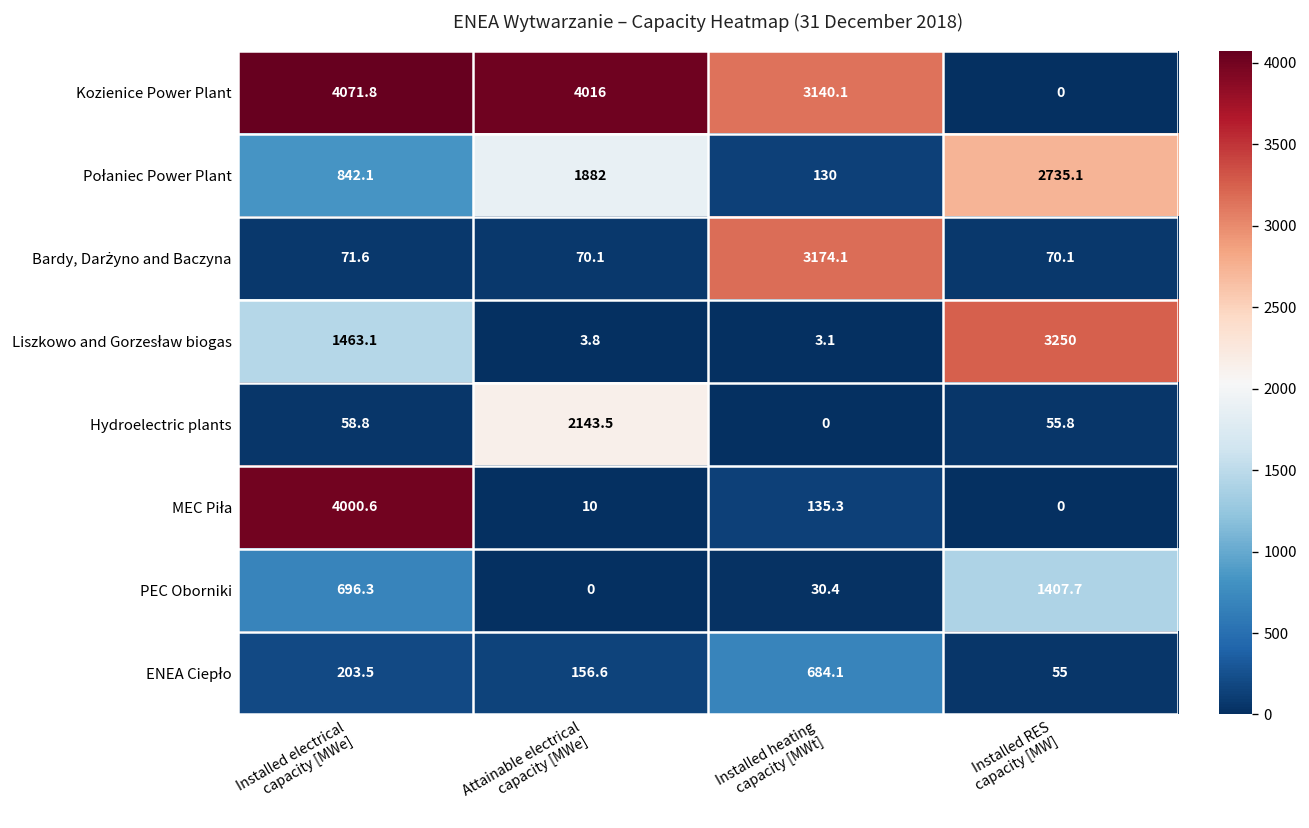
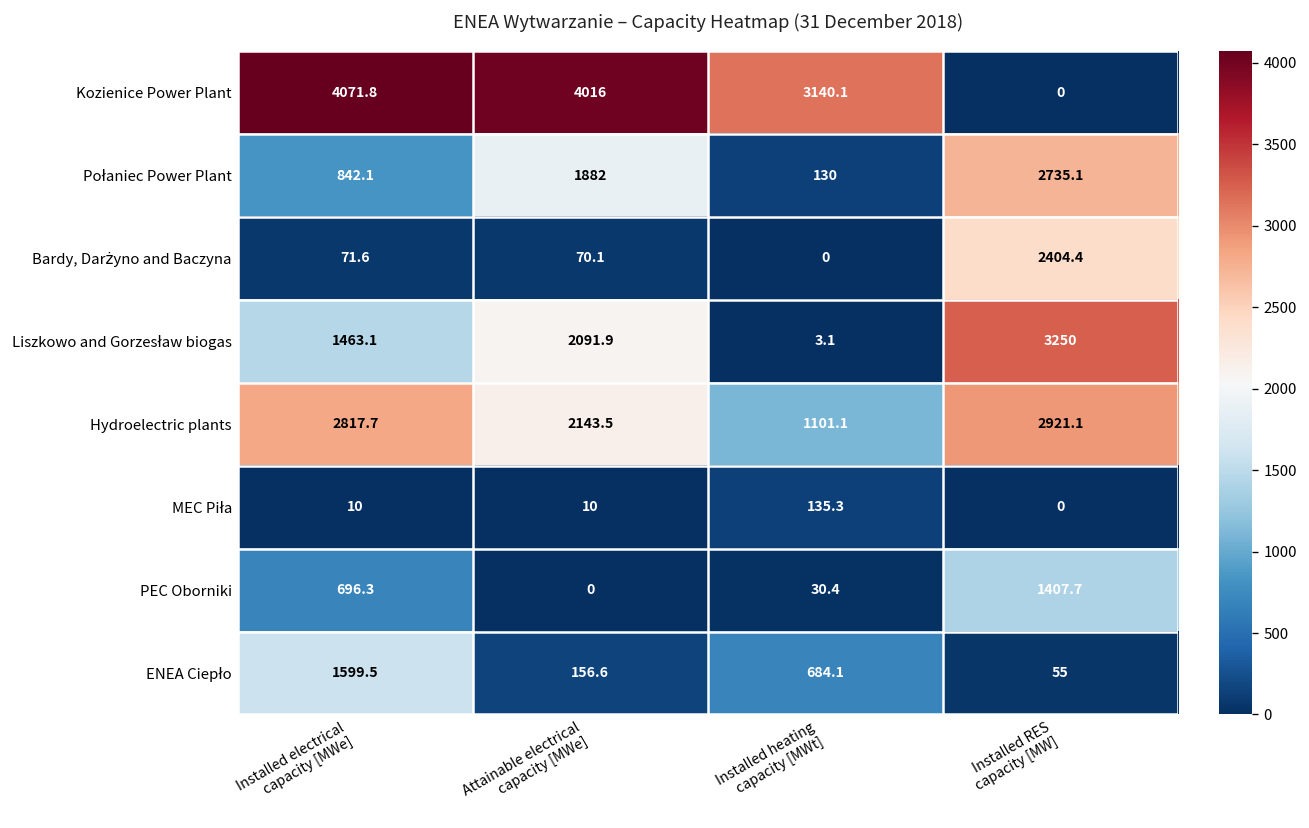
  {
    "Kozienice Power Plant": {
      "Installed electrical capacity [MWe]": 4071.8,
      "Attainable electrical capacity [MWe]": 4016,
      "Installed heating capacity [MWt]": 3140.1,
      "Installed RES capacity [MW]": 0
    },
    "Połaniec Power Plant": {
      "Installed electrical capacity [MWe]": 842.1,
      "Attainable electrical capacity [MWe]": 1882,
      "Installed heating capacity [MWt]": 130,
      "Installed RES capacity [MW]": 2735.1
    },
    "Bardy, Darżyno and Baczyna": {
      "Installed electrical capacity [MWe]": 71.6,
      "Attainable electrical capacity [MWe]": 70.1,
-     "Installed heating capacity [MWt]": 3174.1,
-     "Installed RES capacity [MW]": 70.1
+     "Installed heating capacity [MWt]": 0,
+     "Installed RES capacity [MW]": 2404.4
    },
    "Liszkowo and Gorzesław biogas": {
      "Installed electrical capacity [MWe]": 1463.1,
-     "Attainable electrical capacity [MWe]": 3.8,
+     "Attainable electrical capacity [MWe]": 2091.9,
      "Installed heating capacity [MWt]": 3.1,
      "Installed RES capacity [MW]": 3250
    },
    "Hydroelectric plants": {
-     "Installed electrical capacity [MWe]": 58.8,
+     "Installed electrical capacity [MWe]": 2817.7,
      "Attainable electrical capacity [MWe]": 2143.5,
-     "Installed heating capacity [MWt]": 0,
-     "Installed RES capacity [MW]": 55.8
+     "Installed heating capacity [MWt]": 1101.1,
+     "Installed RES capacity [MW]": 2921.1
    },
    "MEC Piła": {
-     "Installed electrical capacity [MWe]": 4000.6,
+     "Installed electrical capacity [MWe]": 10,
      "Attainable electrical capacity [MWe]": 10,
      "Installed heating capacity [MWt]": 135.3,
      "Installed RES capacity [MW]": 0
    },
    "PEC Oborniki": {
      "Installed electrical capacity [MWe]": 696.3,
      "Attainable electrical capacity [MWe]": 0,
      "Installed heating capacity [MWt]": 30.4,
      "Installed RES capacity [MW]": 1407.7
    },
    "ENEA Ciepło": {
-     "Installed electrical capacity [MWe]": 203.5,
+     "Installed electrical capacity [MWe]": 1599.5,
      "Attainable electrical capacity [MWe]": 156.6,
      "Installed heating capacity [MWt]": 684.1,
      "Installed RES capacity [MW]": 55
    }
  }
